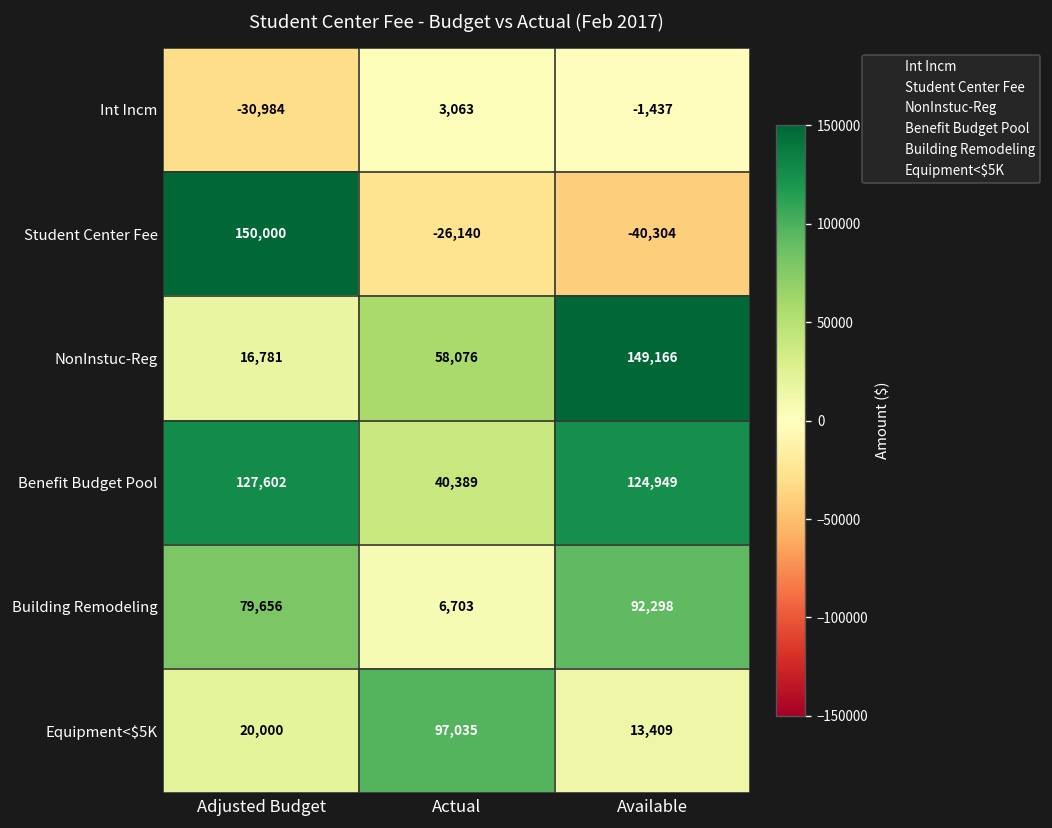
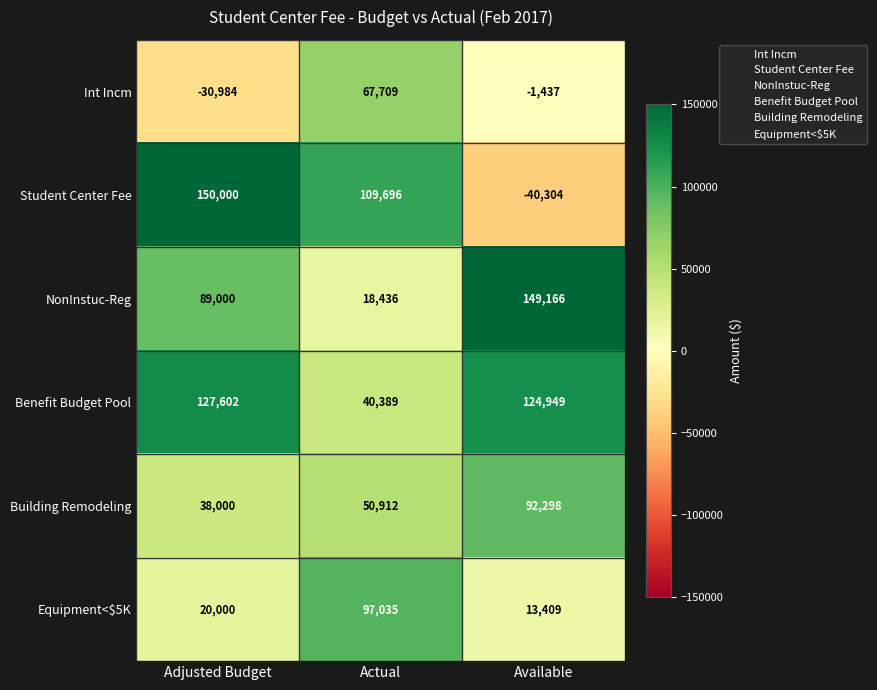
  {
    "Int Incm": {
      "Adjusted Budget": "-30,984",
-     "Actual": "3,063",
+     "Actual": "67,709",
      "Available": "-1,437"
    },
    "Student Center Fee": {
      "Adjusted Budget": "150,000",
-     "Actual": "-26,140",
+     "Actual": "109,696",
      "Available": "-40,304"
    },
    "NonInstuc-Reg": {
-     "Adjusted Budget": "16,781",
-     "Actual": "58,076",
+     "Adjusted Budget": "89,000",
+     "Actual": "18,436",
      "Available": "149,166"
    },
    "Benefit Budget Pool": {
      "Adjusted Budget": "127,602",
      "Actual": "40,389",
      "Available": "124,949"
    },
    "Building Remodeling": {
-     "Adjusted Budget": "79,656",
-     "Actual": "6,703",
+     "Adjusted Budget": "38,000",
+     "Actual": "50,912",
      "Available": "92,298"
    },
    "Equipment<$5K": {
      "Adjusted Budget": "20,000",
      "Actual": "97,035",
      "Available": "13,409"
    }
  }
